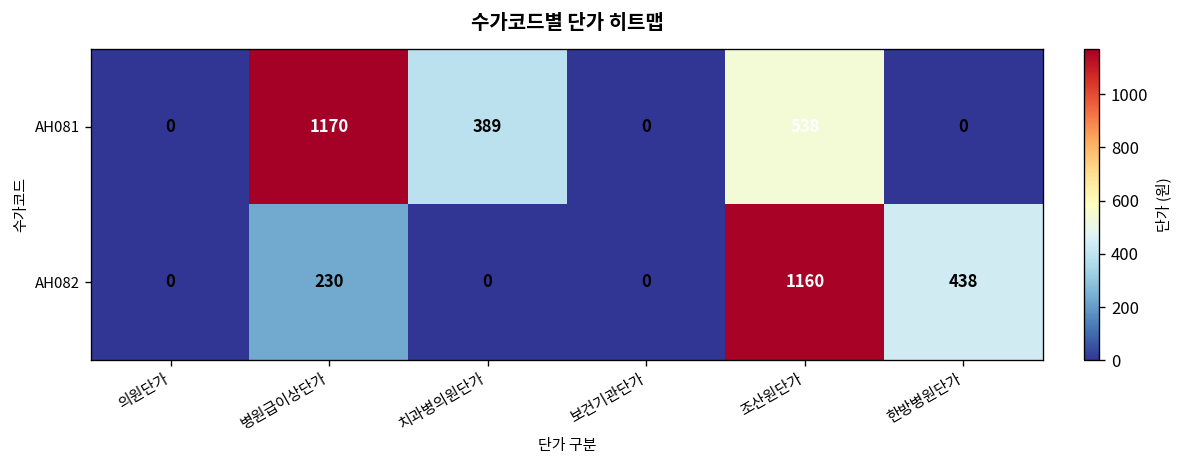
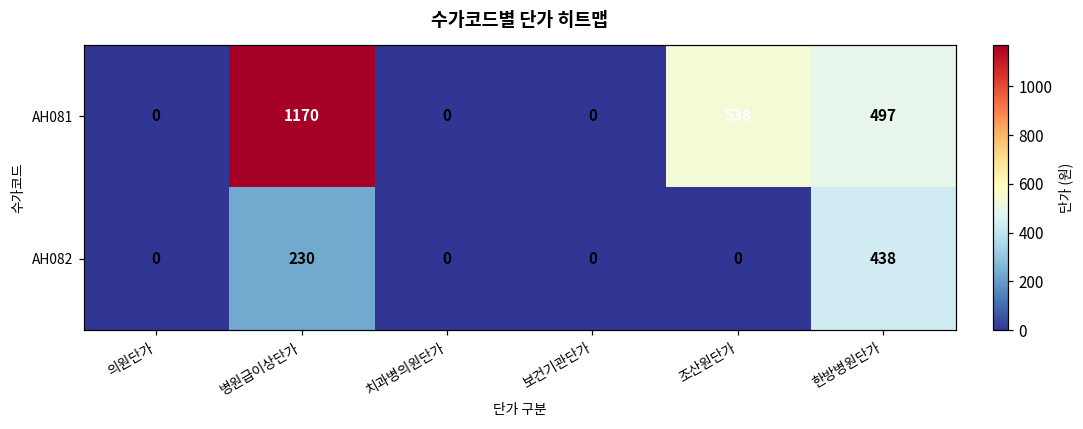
  {
    "AH081": {
      "의원단가": 0,
      "병원급이상단가": 1170,
-     "치과병의원단가": 389,
+     "치과병의원단가": 0,
      "보건기관단가": 0,
-     "한방병원단가": 0
+     "한방병원단가": 497
    },
    "AH082": {
      "의원단가": 0,
      "병원급이상단가": 230,
      "치과병의원단가": 0,
      "보건기관단가": 0,
-     "조산원단가": 1160,
+     "조산원단가": 0,
      "한방병원단가": 438
    }
  }
